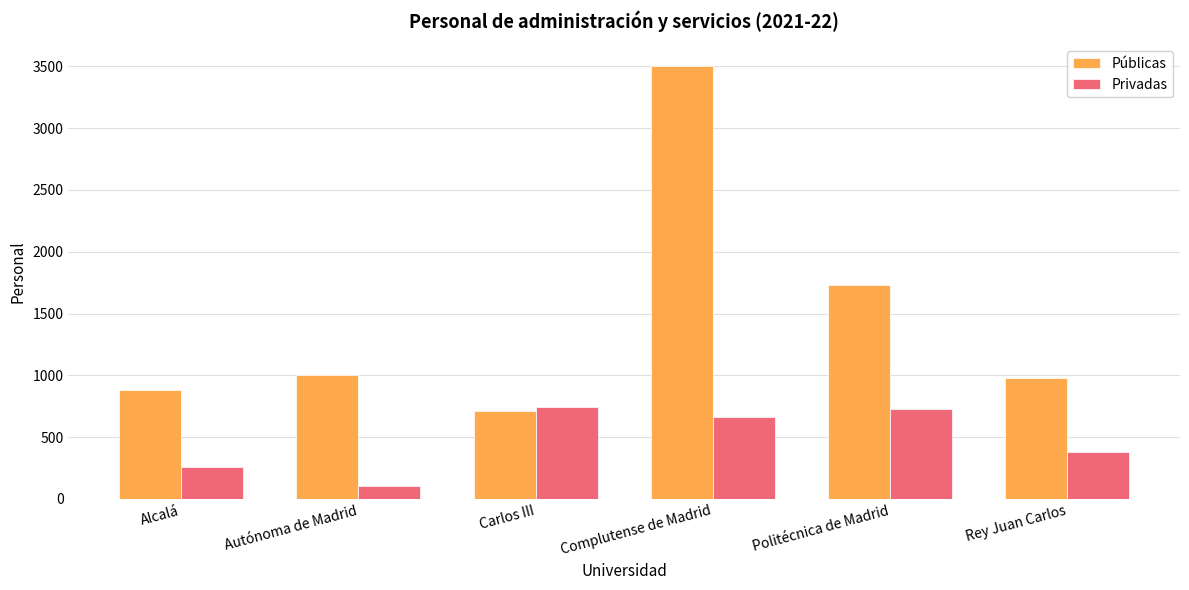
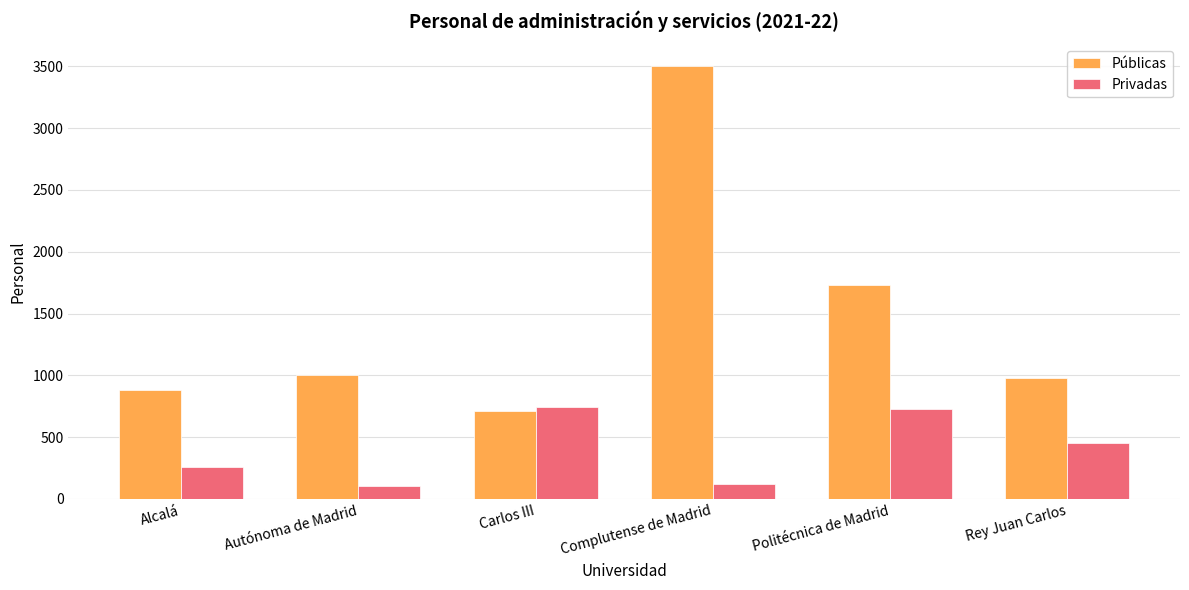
  {
    "Públicas": {
      "Alcalá": 880,
      "Autónoma de Madrid": 1000,
      "Carlos III": 710,
      "Complutense de Madrid": 3500,
      "Politécnica de Madrid": 1730,
      "Rey Juan Carlos": 980
    },
    "Privadas": {
      "Alcalá": 260,
      "Autónoma de Madrid": 100,
      "Carlos III": 750,
-     "Complutense de Madrid": 660,
+     "Complutense de Madrid": 120,
      "Politécnica de Madrid": 730,
-     "Rey Juan Carlos": 380
+     "Rey Juan Carlos": 460
    }
  }
